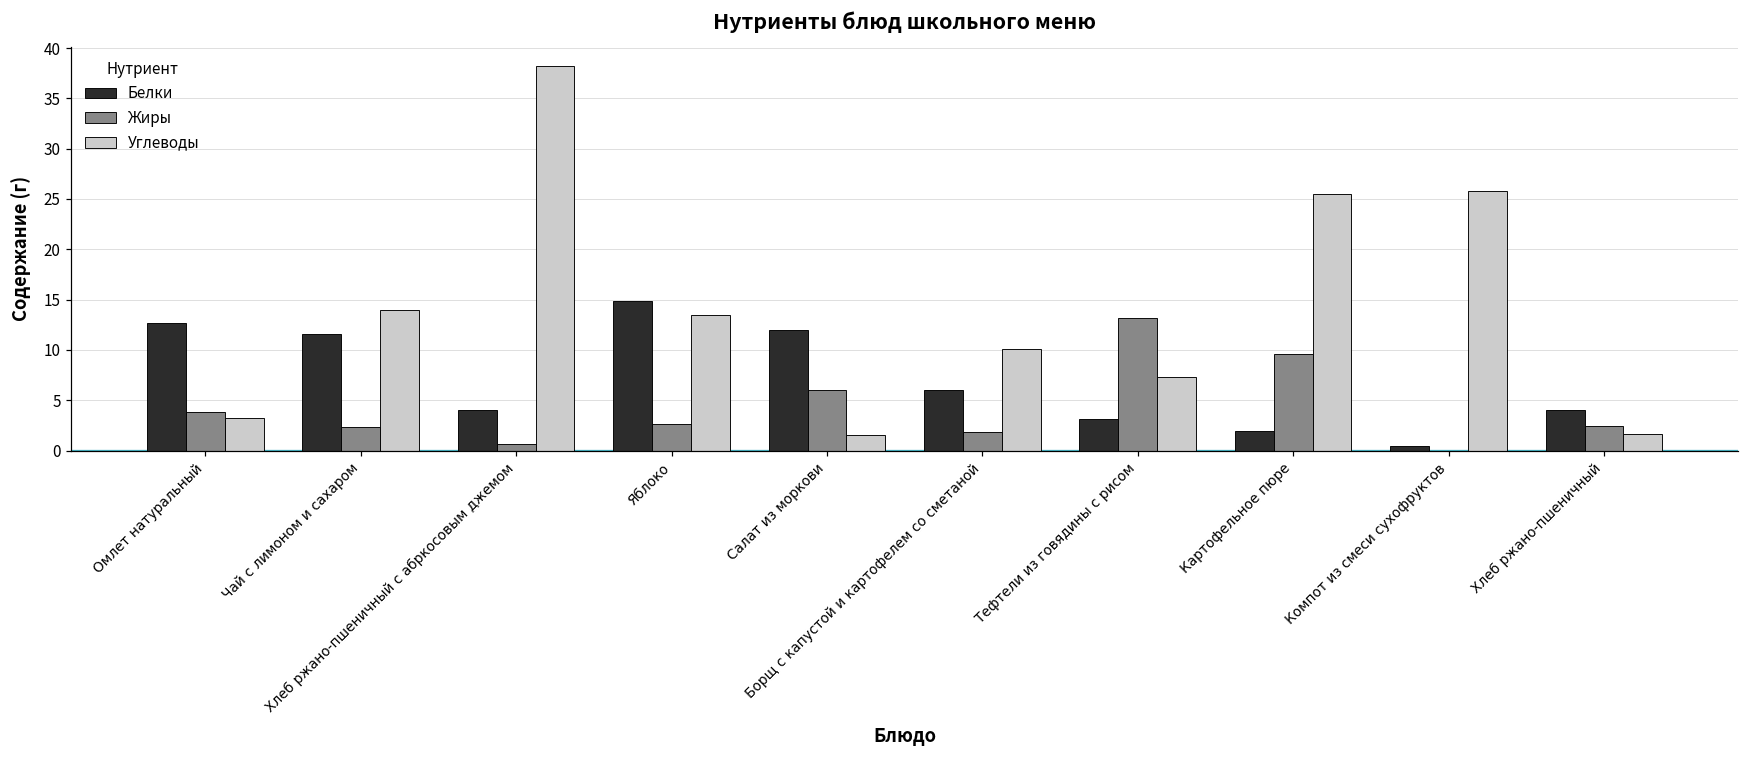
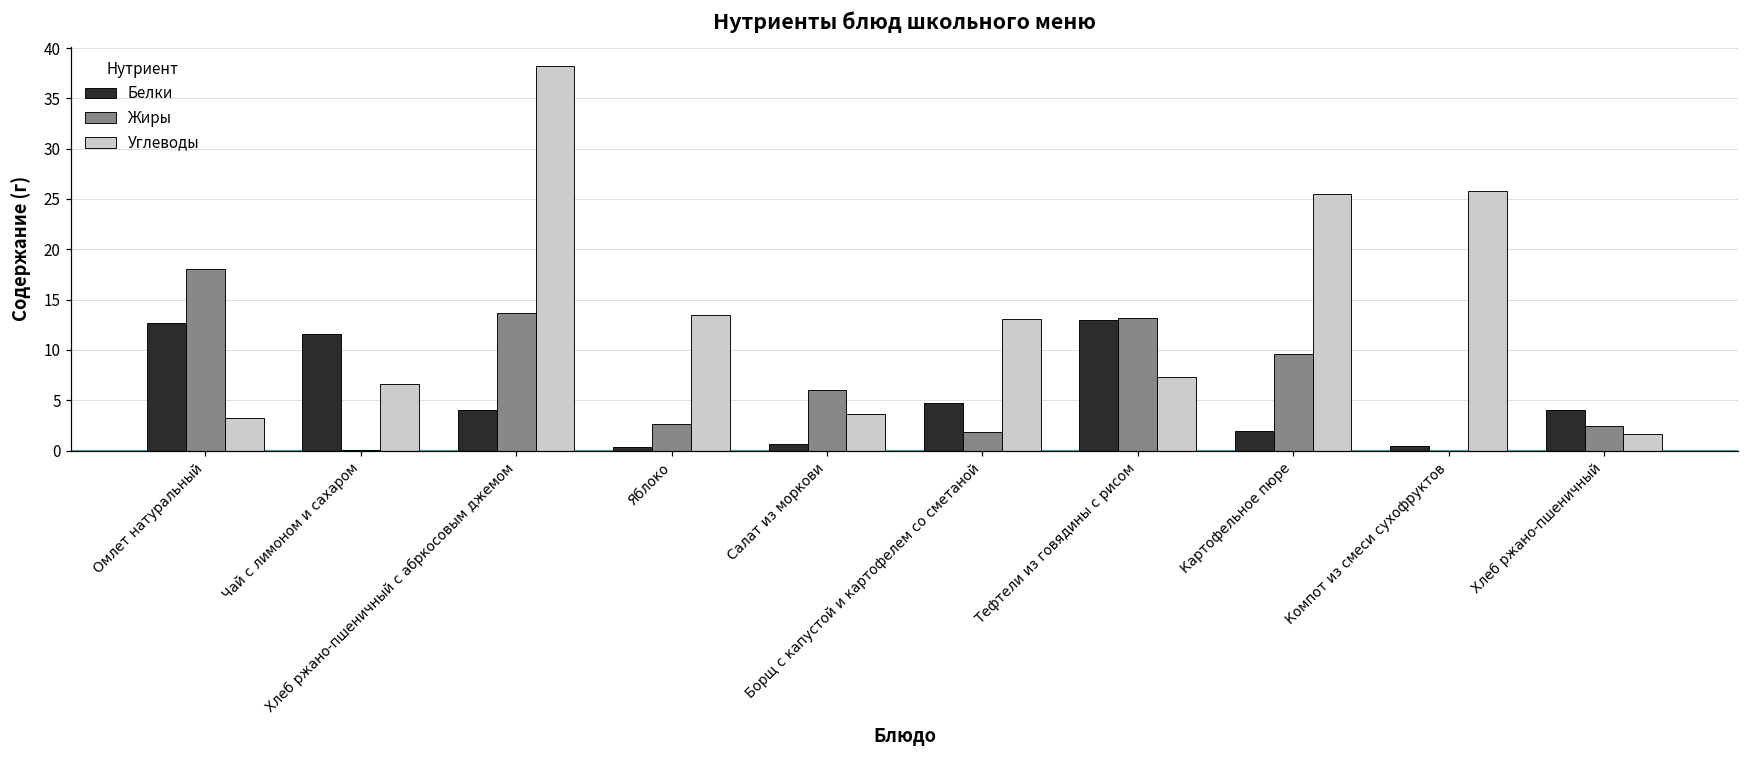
  {
    "Белки": {
      "Омлет натуральный": 13,
      "Чай с лимоном и сахаром": 12,
      "Хлеб ржано-пшеничный с абркосовым джемом": 4,
-     "Яблоко": 15,
-     "Салат из моркови": 12,
-     "Борщ с капустой и картофелем со сметаной": 6,
-     "Тефтели из говядины с рисом": 3,
+     "Яблоко": 0,
+     "Салат из моркови": 1,
+     "Борщ с капустой и картофелем со сметаной": 5,
+     "Тефтели из говядины с рисом": 13,
      "Картофельное пюре": 2,
      "Компот из смеси сухофруктов": 1,
      "Хлеб ржано-пшеничный": 4
    },
    "Жиры": {
-     "Омлет натуральный": 4,
-     "Чай с лимоном и сахаром": 2,
-     "Хлеб ржано-пшеничный с абркосовым джемом": 1,
+     "Омлет натуральный": 18,
+     "Чай с лимоном и сахаром": 0,
+     "Хлеб ржано-пшеничный с абркосовым джемом": 14,
      "Яблоко": 3,
      "Салат из моркови": 6,
      "Борщ с капустой и картофелем со сметаной": 2,
      "Тефтели из говядины с рисом": 13,
      "Картофельное пюре": 10,
      "Компот из смеси сухофруктов": 0,
      "Хлеб ржано-пшеничный": 2
    },
    "Углеводы": {
      "Омлет натуральный": 3,
-     "Чай с лимоном и сахаром": 14,
+     "Чай с лимоном и сахаром": 7,
      "Хлеб ржано-пшеничный с абркосовым джемом": 38,
      "Яблоко": 14,
-     "Салат из моркови": 2,
-     "Борщ с капустой и картофелем со сметаной": 10,
+     "Салат из моркови": 4,
+     "Борщ с капустой и картофелем со сметаной": 13,
      "Тефтели из говядины с рисом": 7,
      "Картофельное пюре": 26,
      "Компот из смеси сухофруктов": 26,
      "Хлеб ржано-пшеничный": 2
    }
  }
